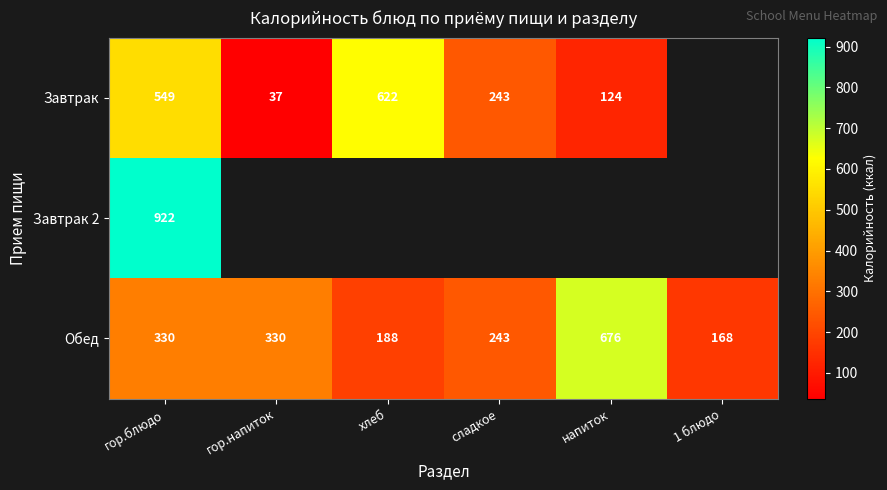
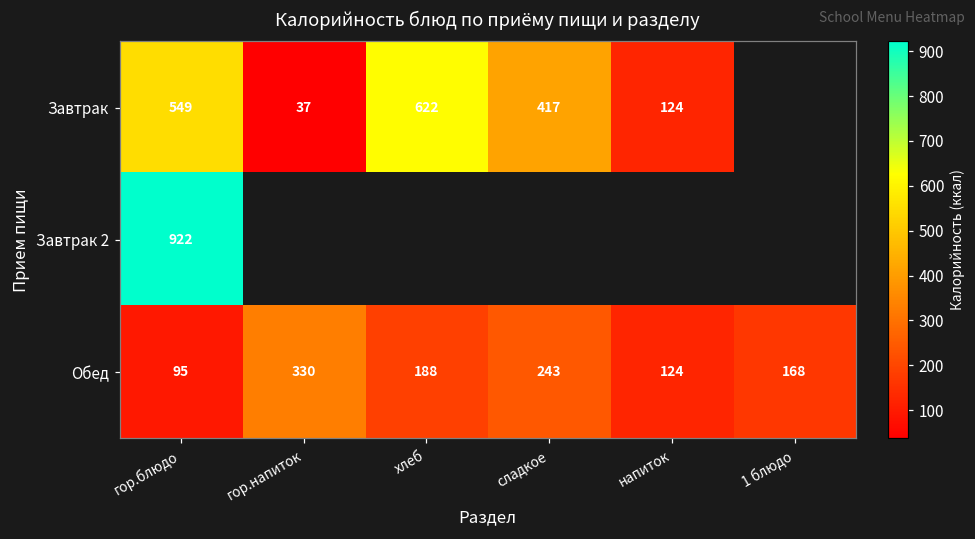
  {
    "Завтрак": {
      "гор.блюдо": 549,
      "гор.напиток": 37,
      "хлеб": 622,
-     "сладкое": 243,
+     "сладкое": 417,
      "напиток": 124
    },
    "Завтрак 2": {
      "гор.блюдо": 922
    },
    "Обед": {
-     "гор.блюдо": 330,
+     "гор.блюдо": 95,
      "гор.напиток": 330,
      "хлеб": 188,
      "сладкое": 243,
-     "напиток": 676,
+     "напиток": 124,
      "1 блюдо": 168
    }
  }
